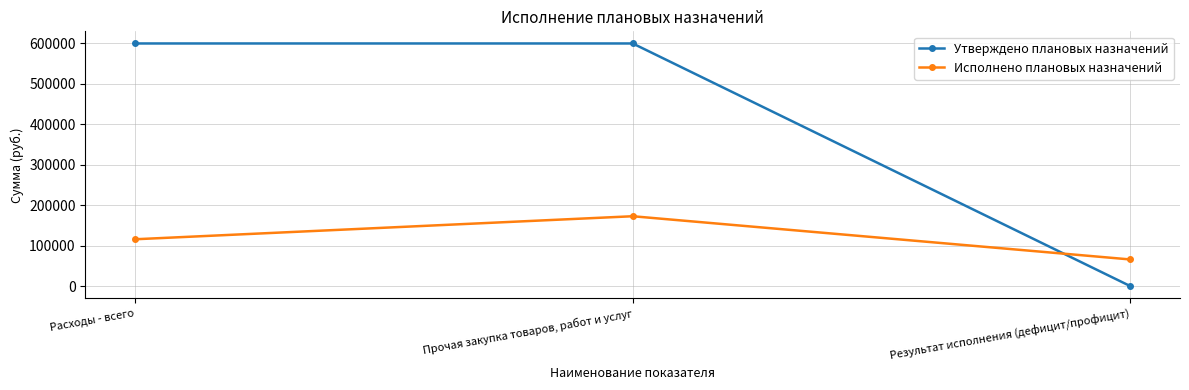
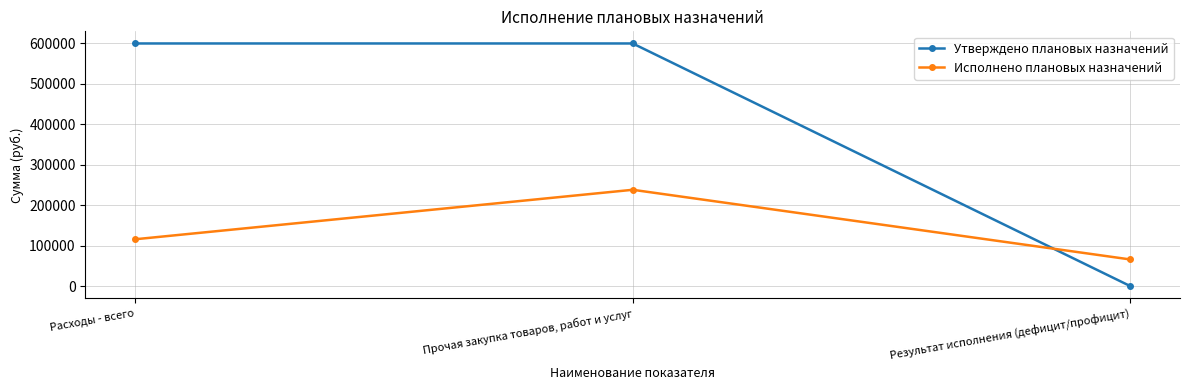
  {
    "Утверждено плановых назначений": {
      "Расходы - всего": 600000,
      "Прочая закупка товаров, работ и услуг": 600000,
      "Результат исполнения (дефицит/профицит)": 0
    },
    "Исполнено плановых назначений": {
      "Расходы - всего": 120000,
-     "Прочая закупка товаров, работ и услуг": 170000,
+     "Прочая закупка товаров, работ и услуг": 240000,
      "Результат исполнения (дефицит/профицит)": 70000
    }
  }
